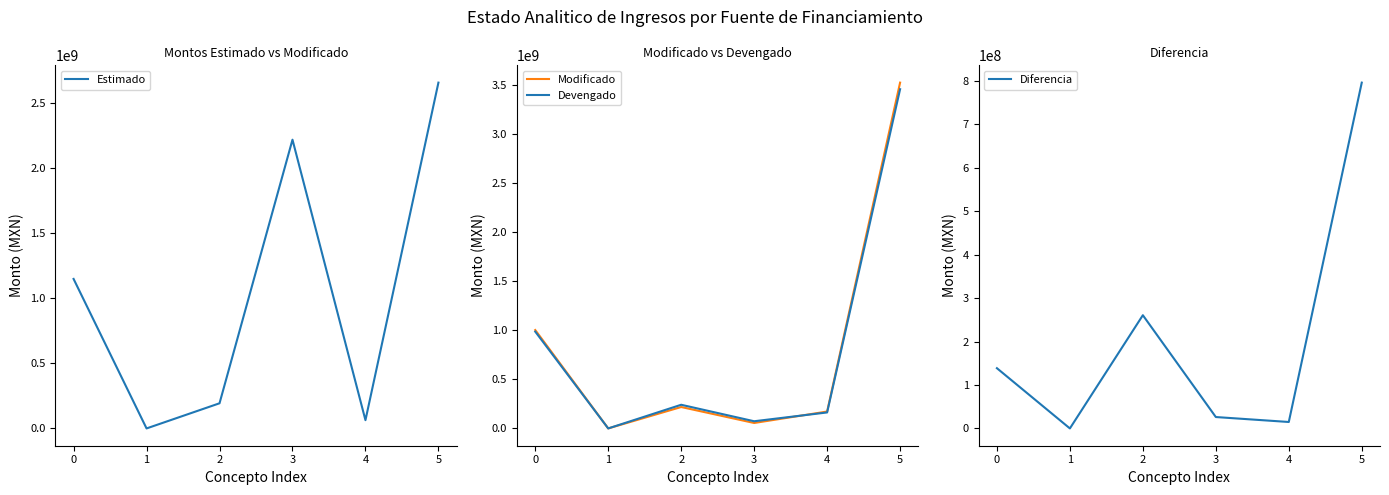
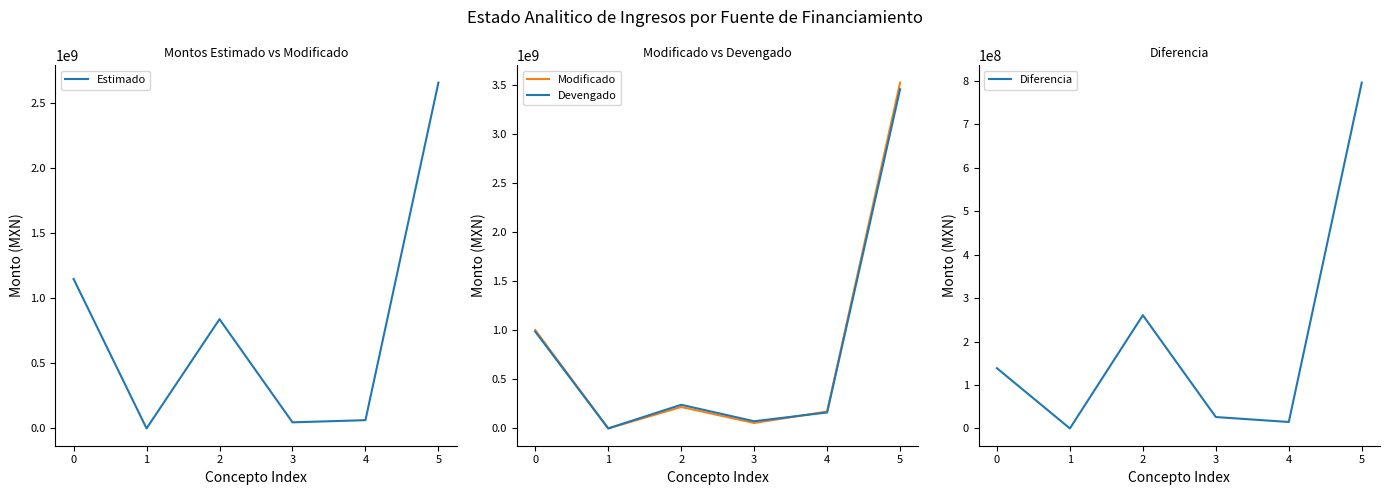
  {
    "Montos Estimado vs Modificado": {
      "0": 1150000000,
      "1": 0,
-     "2": 190000000,
-     "3": 2220000000,
+     "2": 840000000,
+     "3": 50000000,
      "4": 60000000,
      "5": 2660000000
    },
    "Modificado vs Devengado": {
      "Modificado": {
        "5": 3500000000
      },
      "Devengado": {
        "5": 3500000000
      }
    },
    "Diferencia": {
      "0": 140000000,
      "1": 0,
      "2": 260000000,
      "3": 30000000,
      "4": 10000000,
      "5": 800000000
    }
  }
